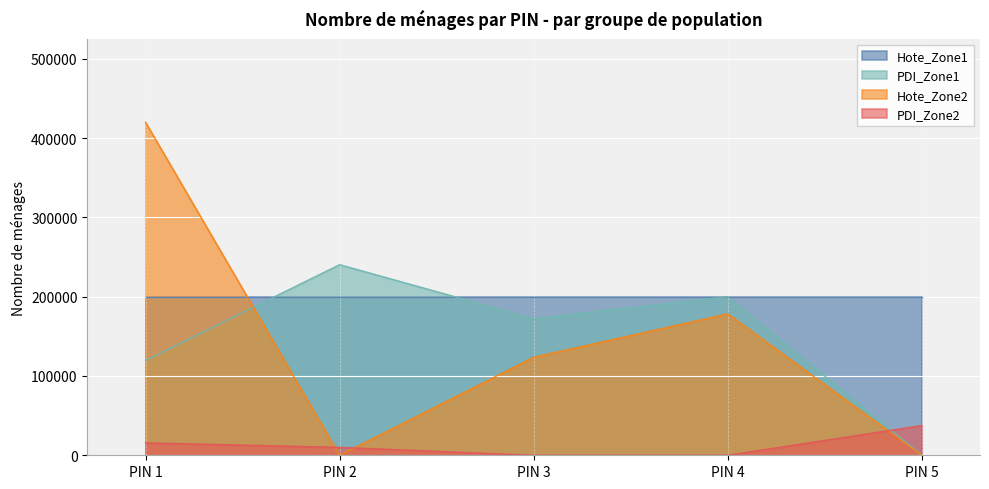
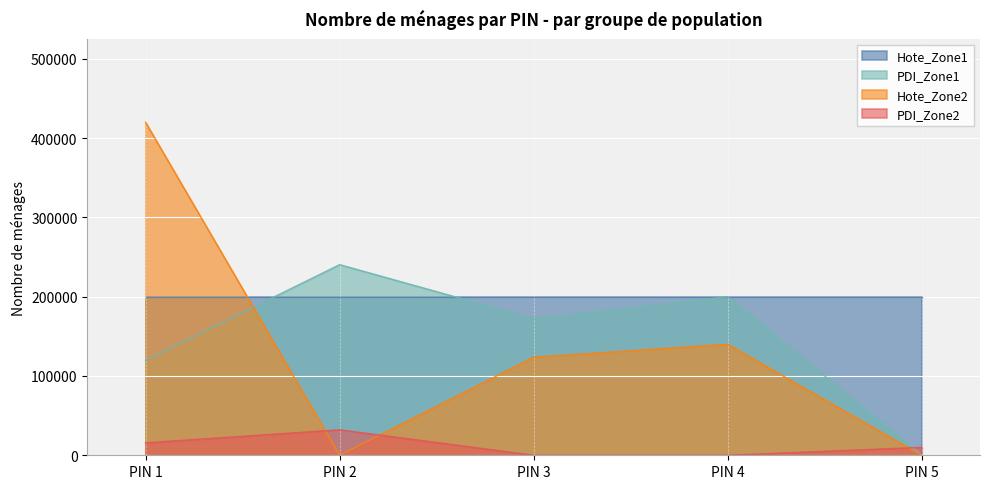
  {
    "Hote_Zone1": {
      "PIN 1": 200000,
      "PIN 2": 200000,
      "PIN 3": 200000,
      "PIN 5": 200000
    },
    "PDI_Zone1": {
      "PIN 1": 120000,
      "PIN 2": 240000,
      "PIN 3": 170000
    },
    "Hote_Zone2": {
      "PIN 1": 420000,
      "PIN 2": 0,
      "PIN 3": 120000,
-     "PIN 4": 180000
+     "PIN 4": 140000
    },
    "PDI_Zone2": {
      "PIN 1": 20000,
-     "PIN 2": 10000,
+     "PIN 2": 30000,
      "PIN 3": 0,
      "PIN 4": 0,
-     "PIN 5": 40000
+     "PIN 5": 10000
    }
  }
